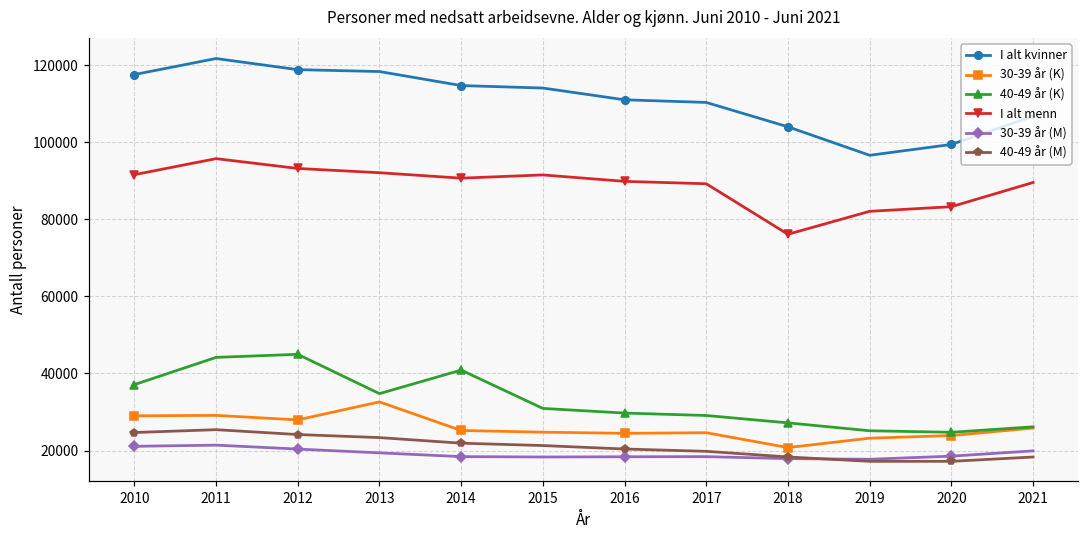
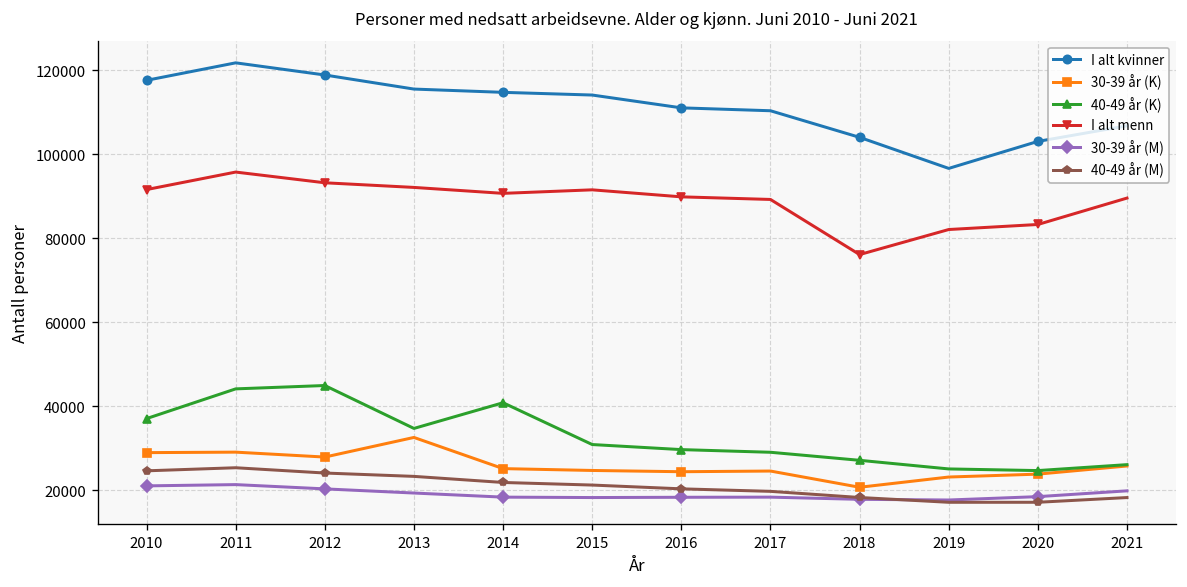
  {
    "I alt kvinner": {
      "2010": 118000,
      "2011": 122000,
      "2012": 119000,
-     "2013": 118000,
+     "2013": 116000,
      "2014": 115000,
      "2015": 114000,
      "2016": 111000,
      "2017": 110000,
      "2018": 104000,
      "2019": 97000,
-     "2020": 99000
+     "2020": 103000
    },
    "30-39 år (K)": {
      "2010": 29000,
      "2011": 29000,
      "2012": 28000,
      "2013": 33000,
      "2014": 25000,
      "2015": 25000,
      "2016": 24000,
      "2017": 25000,
      "2018": 21000,
      "2019": 23000,
      "2020": 24000
    },
    "40-49 år (K)": {
      "2010": 37000,
      "2011": 44000,
      "2012": 45000,
      "2013": 35000,
      "2014": 41000,
      "2015": 31000,
      "2016": 30000,
      "2017": 29000,
      "2018": 27000,
      "2019": 25000,
      "2020": 25000
    },
    "I alt menn": {
      "2010": 92000,
      "2011": 96000,
      "2012": 93000,
      "2013": 92000,
      "2014": 91000,
      "2015": 92000,
      "2016": 90000,
      "2017": 89000,
      "2018": 76000,
      "2019": 82000,
      "2020": 83000,
      "2021": 90000
    },
    "30-39 år (M)": {
      "2010": 21000,
      "2011": 21000,
      "2012": 20000,
      "2013": 19000,
      "2014": 18000,
      "2015": 18000,
      "2016": 18000,
      "2017": 18000,
      "2020": 19000,
      "2021": 20000
    },
    "40-49 år (M)": {
      "2010": 25000,
      "2011": 25000,
      "2012": 24000,
      "2013": 23000,
      "2014": 22000,
      "2015": 21000,
      "2016": 20000,
      "2017": 20000,
      "2020": 17000,
      "2021": 18000
    }
  }
